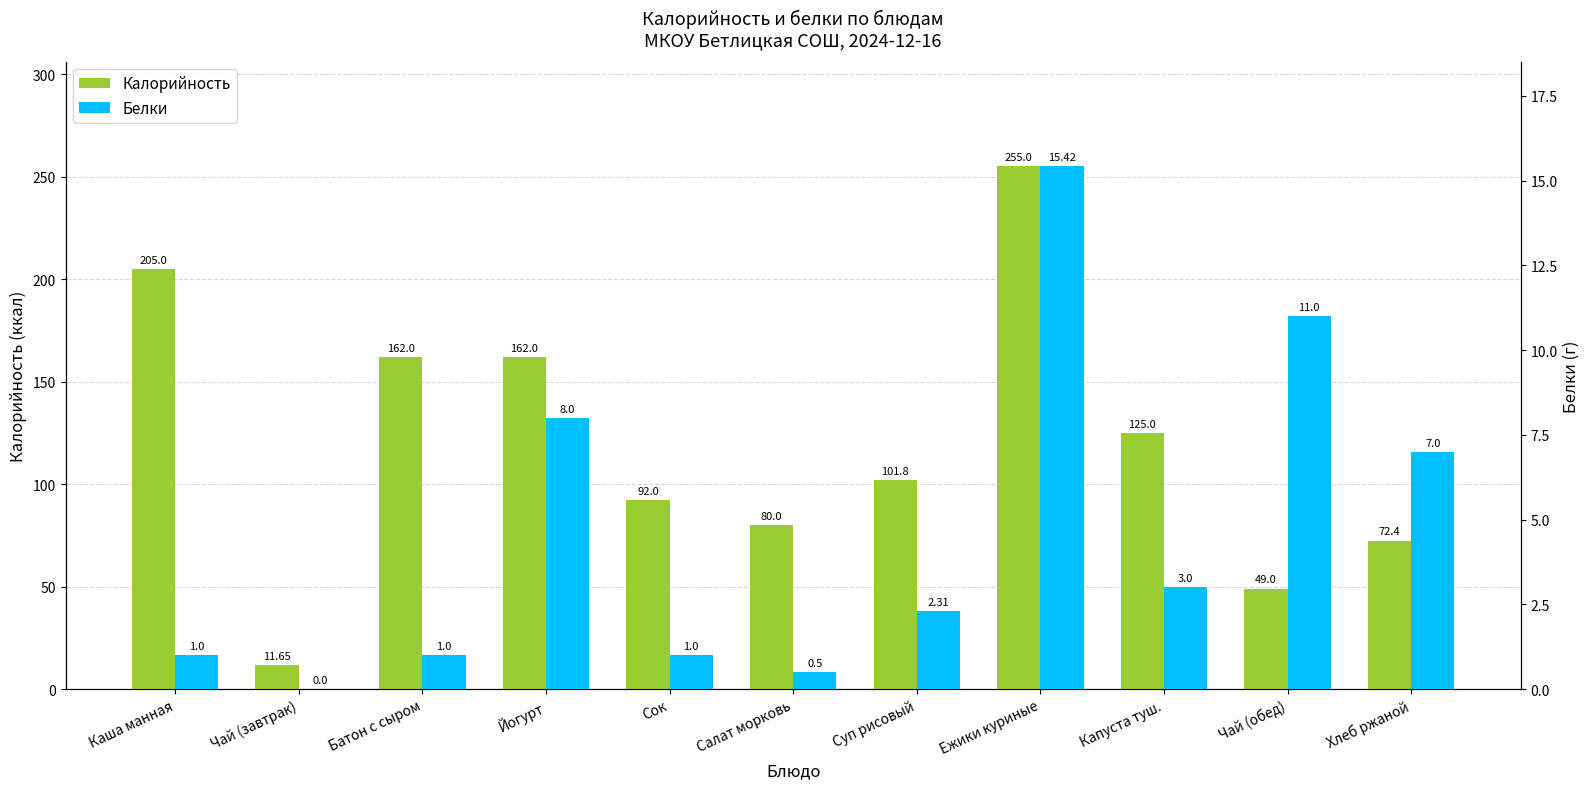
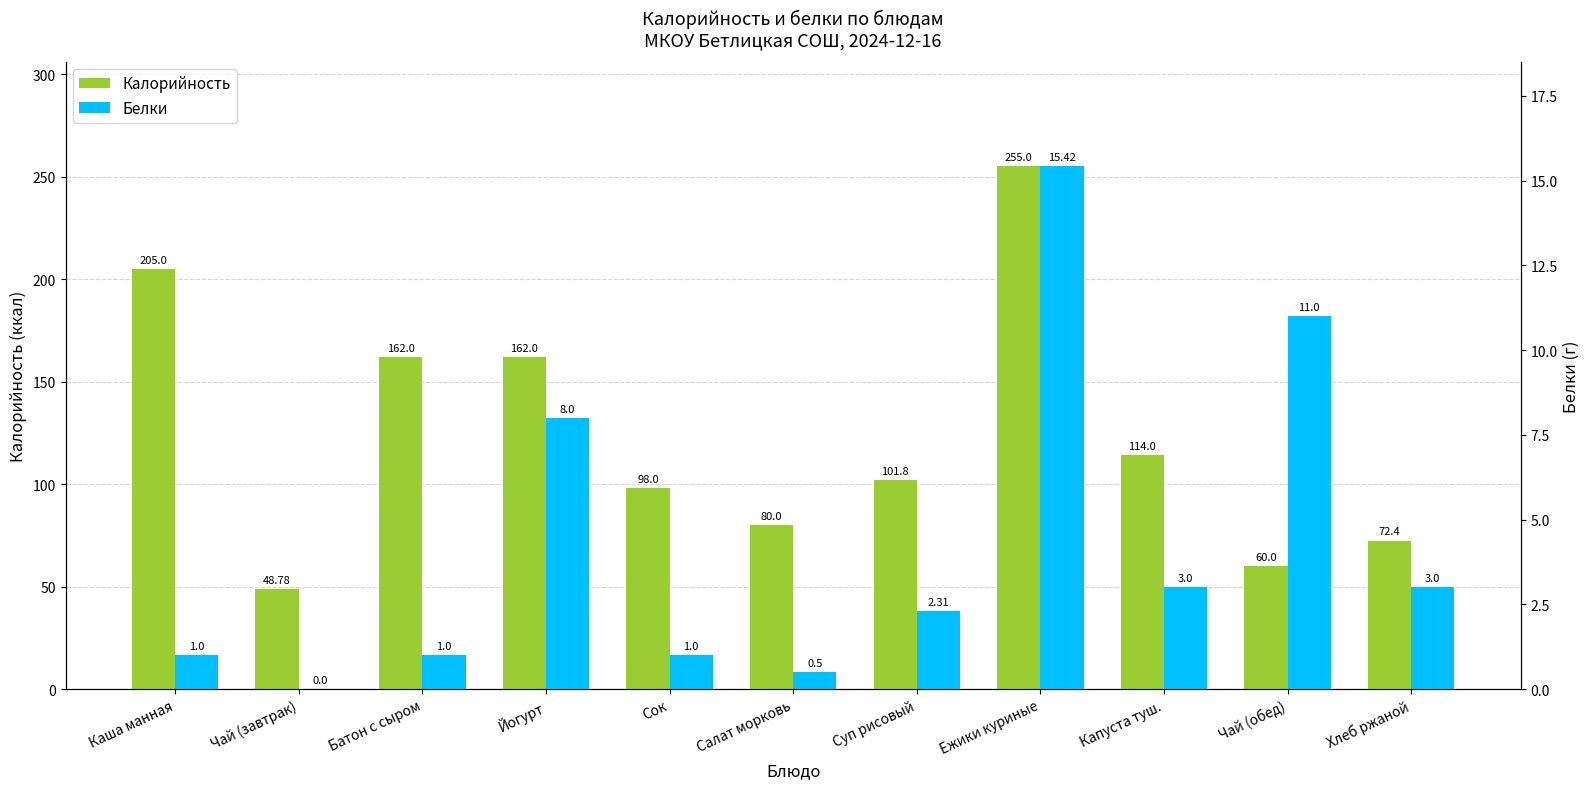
  {
    "Калорийность": {
      "Каша манная": 205.0,
-     "Чай (завтрак)": 11.65,
+     "Чай (завтрак)": 48.78,
      "Батон с сыром": 162.0,
      "Йогурт": 162.0,
-     "Сок": 92.0,
+     "Сок": 98.0,
      "Салат морковь": 80.0,
      "Суп рисовый": 101.8,
      "Ежики куриные": 255.0,
-     "Капуста туш.": 125.0,
-     "Чай (обед)": 49.0,
+     "Капуста туш.": 114.0,
+     "Чай (обед)": 60.0,
      "Хлеб ржаной": 72.4
    },
    "Белки": {
      "Каша манная": 1.0,
      "Чай (завтрак)": 0.0,
      "Батон с сыром": 1.0,
      "Йогурт": 8.0,
      "Сок": 1.0,
      "Салат морковь": 0.5,
      "Суп рисовый": 2.31,
      "Ежики куриные": 15.42,
      "Капуста туш.": 3.0,
      "Чай (обед)": 11.0,
-     "Хлеб ржаной": 7.0
+     "Хлеб ржаной": 3.0
    }
  }
